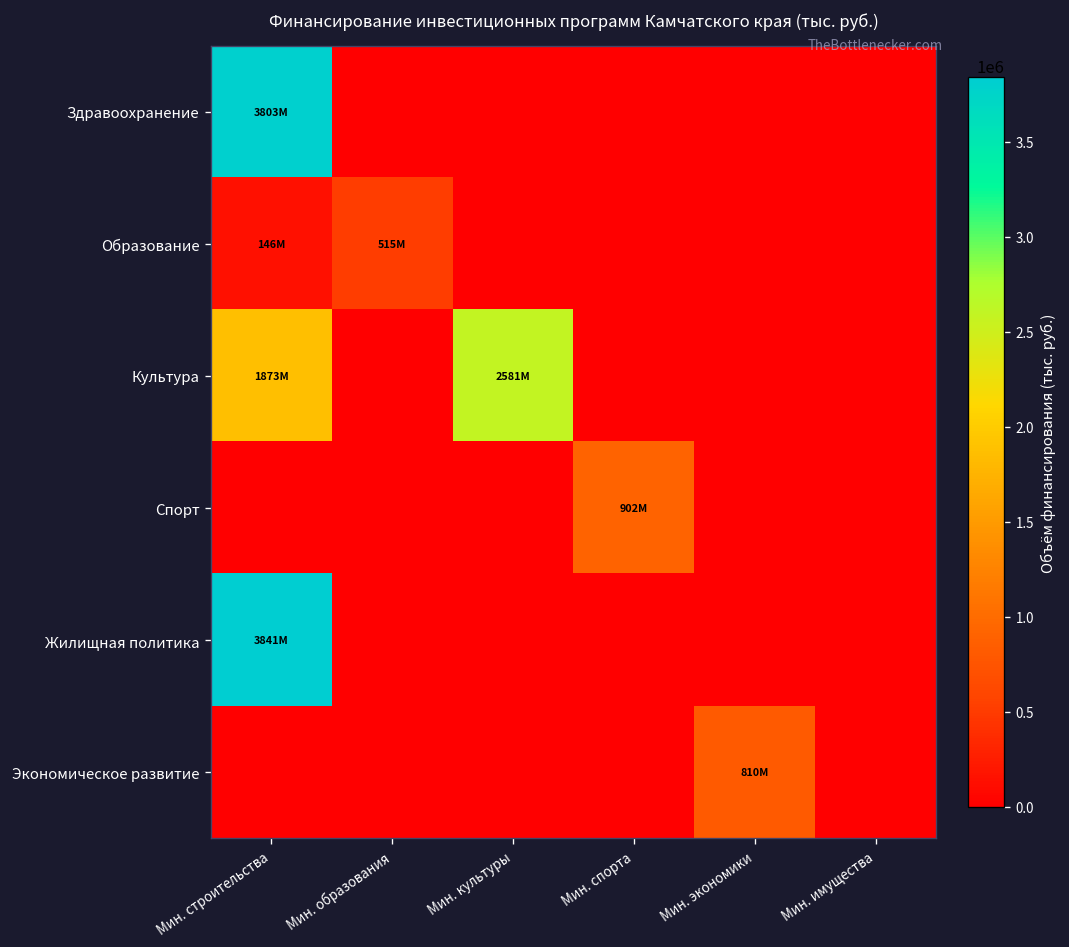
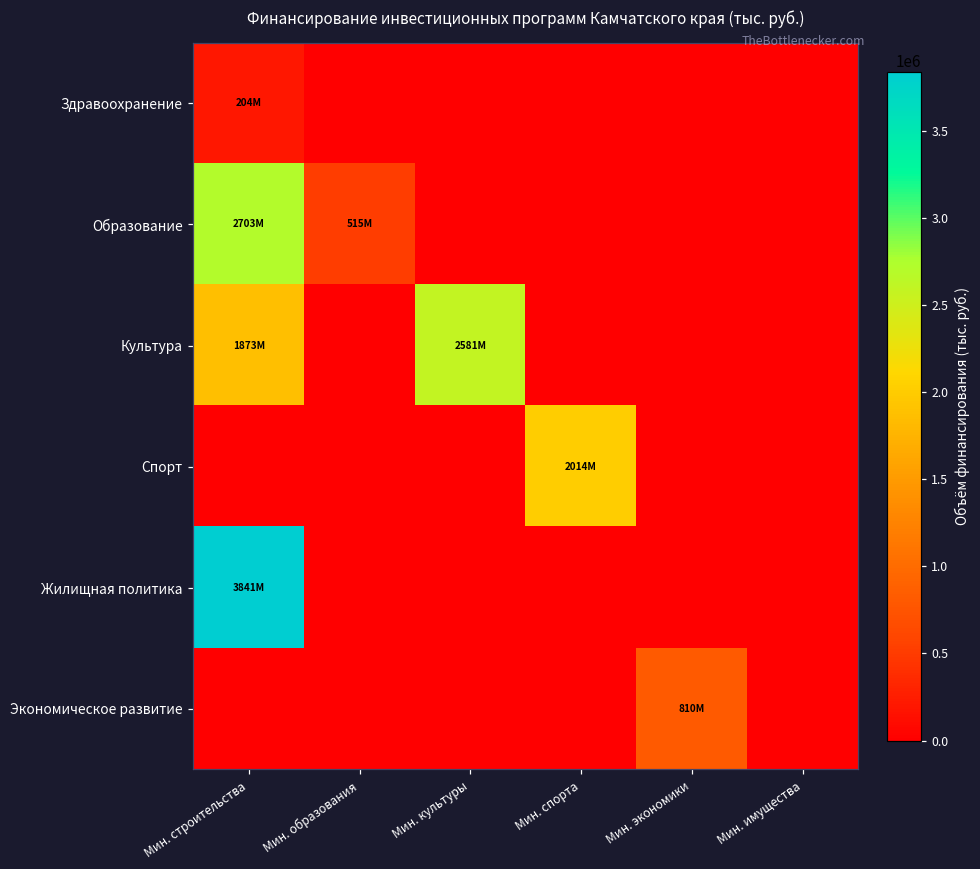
  {
    "Здравоохранение": {
-     "Мин. строительства": "3803M"
+     "Мин. строительства": "204M"
    },
    "Образование": {
-     "Мин. строительства": "146M",
+     "Мин. строительства": "2703M",
      "Мин. образования": "515M"
    },
    "Культура": {
      "Мин. строительства": "1873M",
      "Мин. культуры": "2581M"
    },
    "Спорт": {
-     "Мин. спорта": "902M"
+     "Мин. спорта": "2014M"
    },
    "Жилищная политика": {
      "Мин. строительства": "3841M"
    },
    "Экономическое развитие": {
      "Мин. экономики": "810M"
    }
  }
